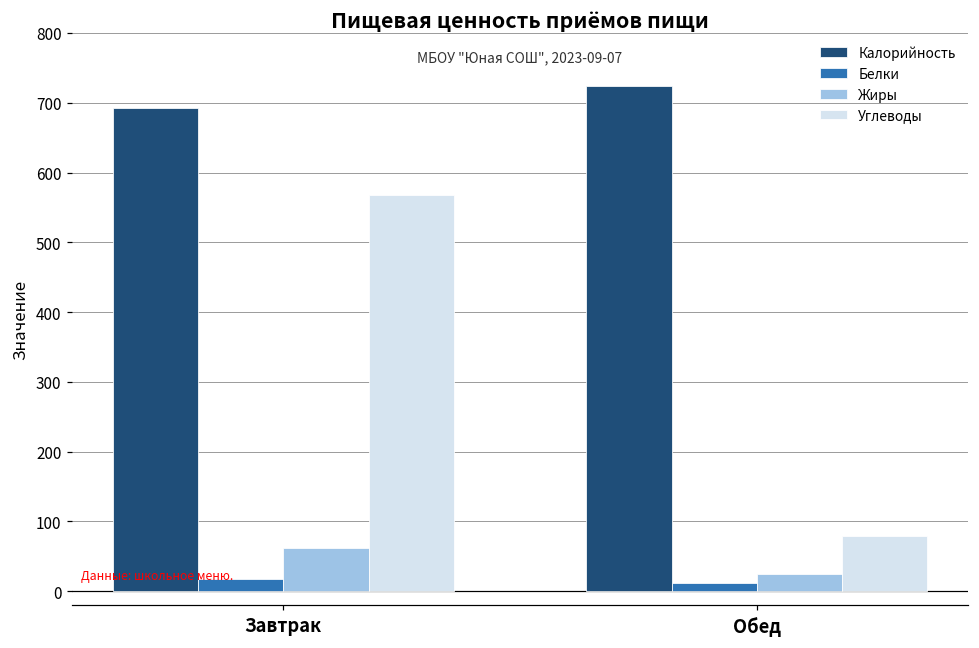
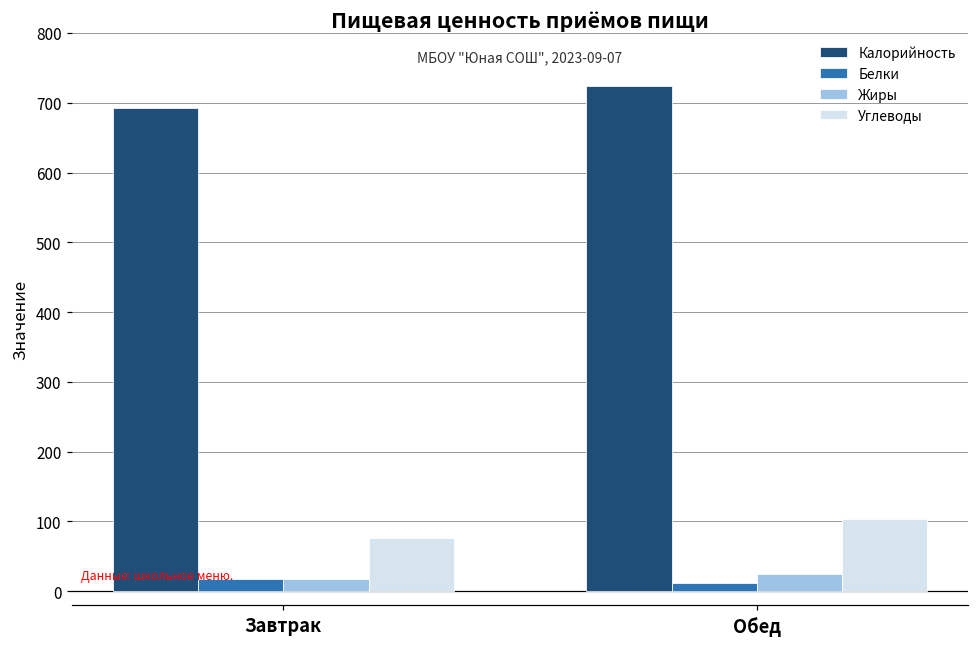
  {
    "Калорийность": {
      "Завтрак": 690
    },
    "Белки": {
      "Завтрак": 20,
      "Обед": 10
    },
    "Жиры": {
-     "Завтрак": 60,
+     "Завтрак": 20,
      "Обед": 30
    },
    "Углеводы": {
-     "Завтрак": 570,
-     "Обед": 80
+     "Завтрак": 80,
+     "Обед": 100
    }
  }
